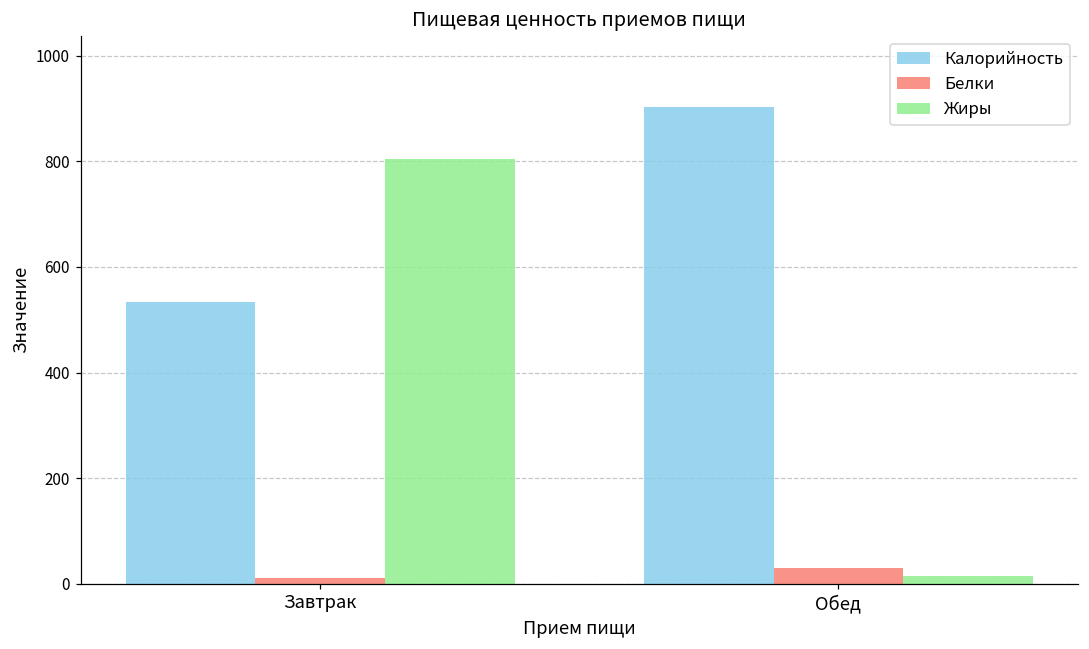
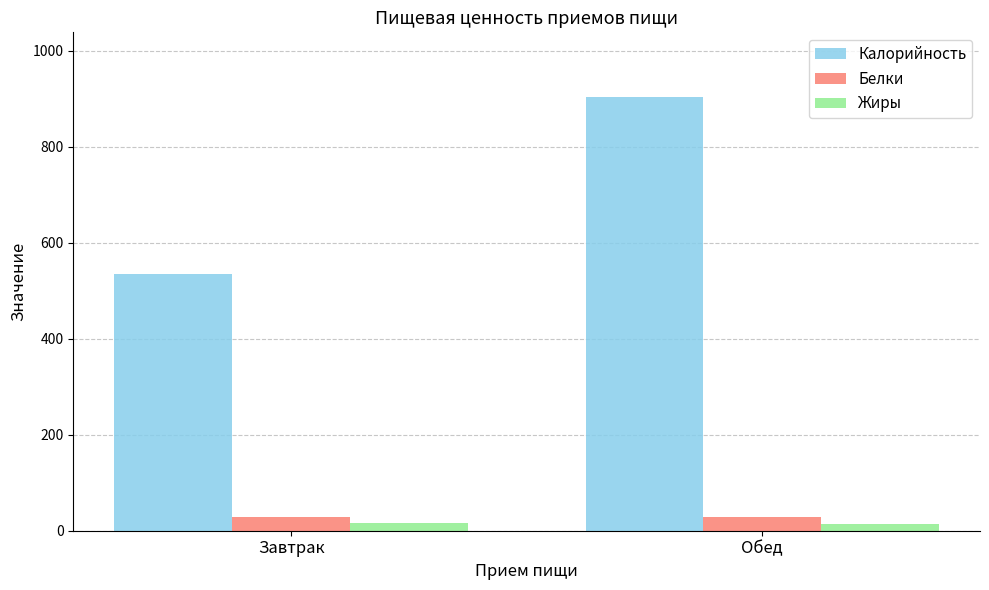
  {
    "Калорийность": {
      "Завтрак": 530,
      "Обед": 900
    },
    "Белки": {
-     "Завтрак": 10,
+     "Завтрак": 30,
      "Обед": 30
    },
    "Жиры": {
-     "Завтрак": 800,
+     "Завтрак": 20,
      "Обед": 10
    }
  }
